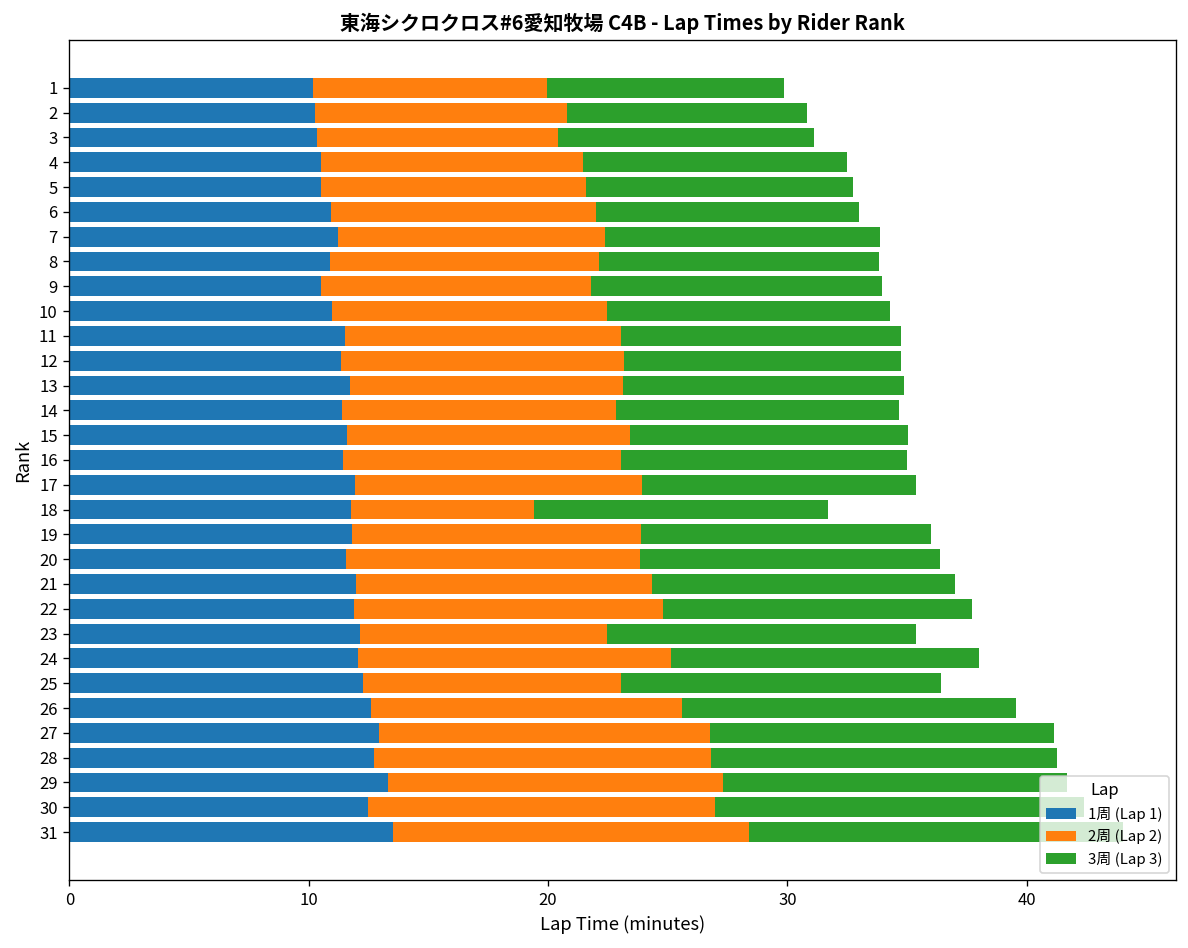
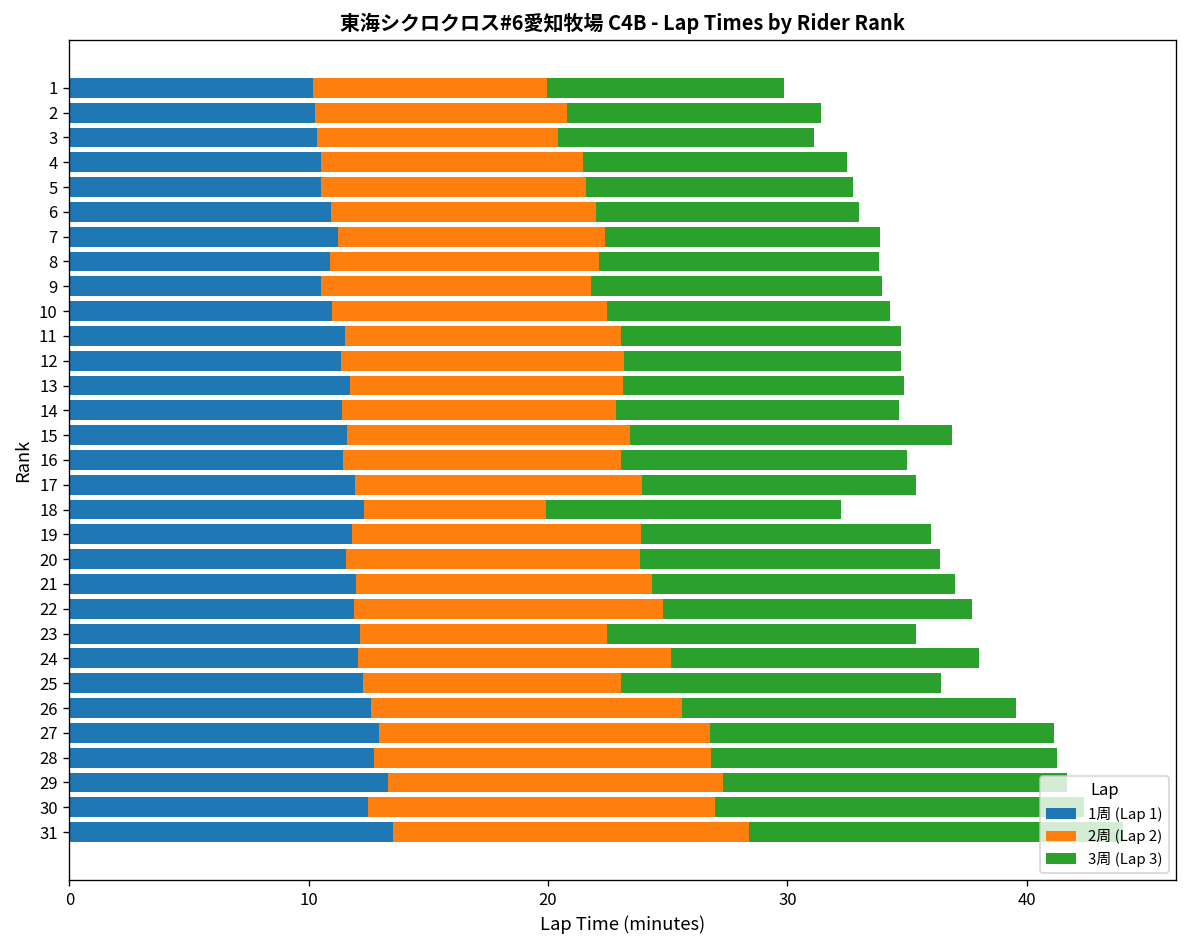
  {
    "1周 (Lap 1)": {
      "1": 10.2,
      "2": 10.3,
      "3": 10.3,
      "4": 10.5,
      "5": 10.5,
      "6": 10.9,
      "7": 11.2,
      "8": 10.9,
      "9": 10.5,
      "10": 11.0,
      "11": 11.5,
      "12": 11.4,
      "13": 11.7,
      "14": 11.4,
      "15": 11.6,
      "16": 11.4,
      "17": 11.9,
-     "18": 11.8,
+     "18": 12.3,
      "19": 11.8,
      "20": 11.6,
      "21": 12.0,
      "22": 11.9,
      "23": 12.1,
      "24": 12.1,
      "25": 12.3,
      "26": 12.6,
      "27": 13.0,
      "28": 12.7,
      "29": 13.3,
      "30": 12.5,
      "31": 13.5
    },
    "2周 (Lap 2)": {
      "1": 9.7,
      "2": 10.5,
      "3": 10.1,
      "4": 10.9,
      "5": 11.1,
      "6": 11.1,
      "7": 11.2,
      "8": 11.2,
      "9": 11.3,
      "10": 11.5,
      "11": 11.5,
      "12": 11.8,
      "13": 11.4,
      "14": 11.5,
      "15": 11.8,
      "16": 11.6,
      "17": 12.0,
      "18": 7.6,
      "19": 12.1,
      "20": 12.3,
      "21": 12.4,
      "22": 12.9,
      "23": 10.3,
      "24": 13.1,
      "25": 10.8,
      "26": 13.0,
      "27": 13.8,
      "28": 14.1,
      "29": 14.0,
      "30": 14.5,
      "31": 14.9
    },
    "3周 (Lap 3)": {
      "1": 9.9,
-     "2": 10.0,
+     "2": 10.6,
      "3": 10.7,
      "4": 11.1,
      "5": 11.2,
      "6": 11.0,
      "7": 11.5,
      "8": 11.7,
      "9": 12.2,
      "10": 11.8,
      "11": 11.7,
      "12": 11.6,
      "13": 11.7,
      "14": 11.8,
-     "15": 11.6,
+     "15": 13.5,
      "16": 12.0,
      "17": 11.5,
      "18": 12.3,
      "19": 12.1,
      "20": 12.5,
      "21": 12.7,
      "22": 12.9,
      "23": 12.9,
      "24": 12.8,
      "25": 13.3,
      "26": 13.9,
      "27": 14.3,
      "28": 14.5
    }
  }
